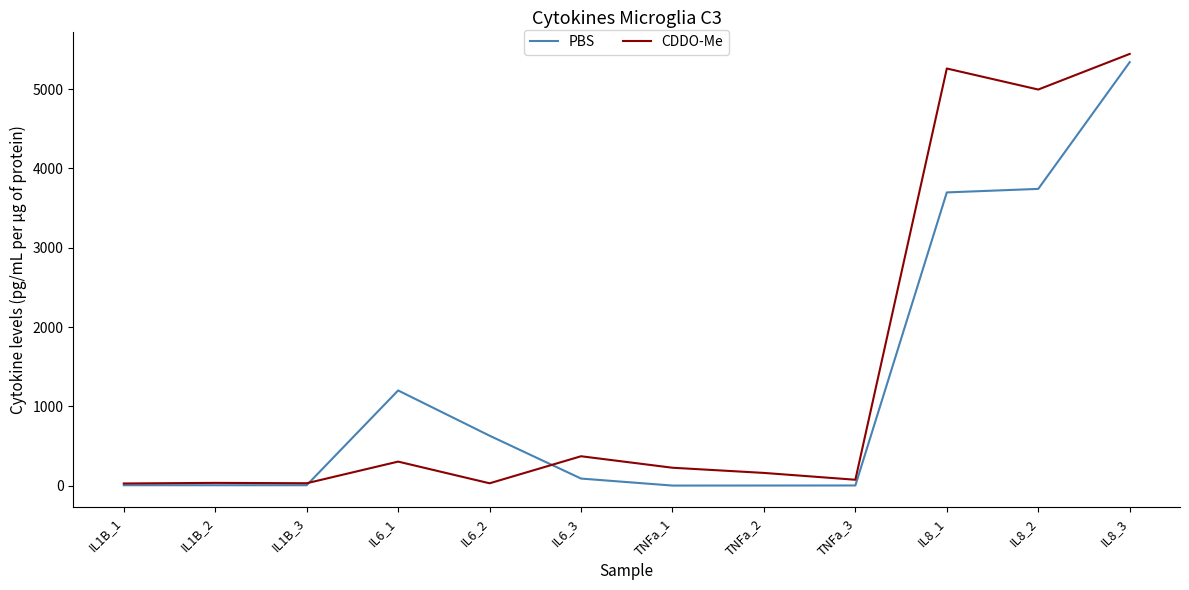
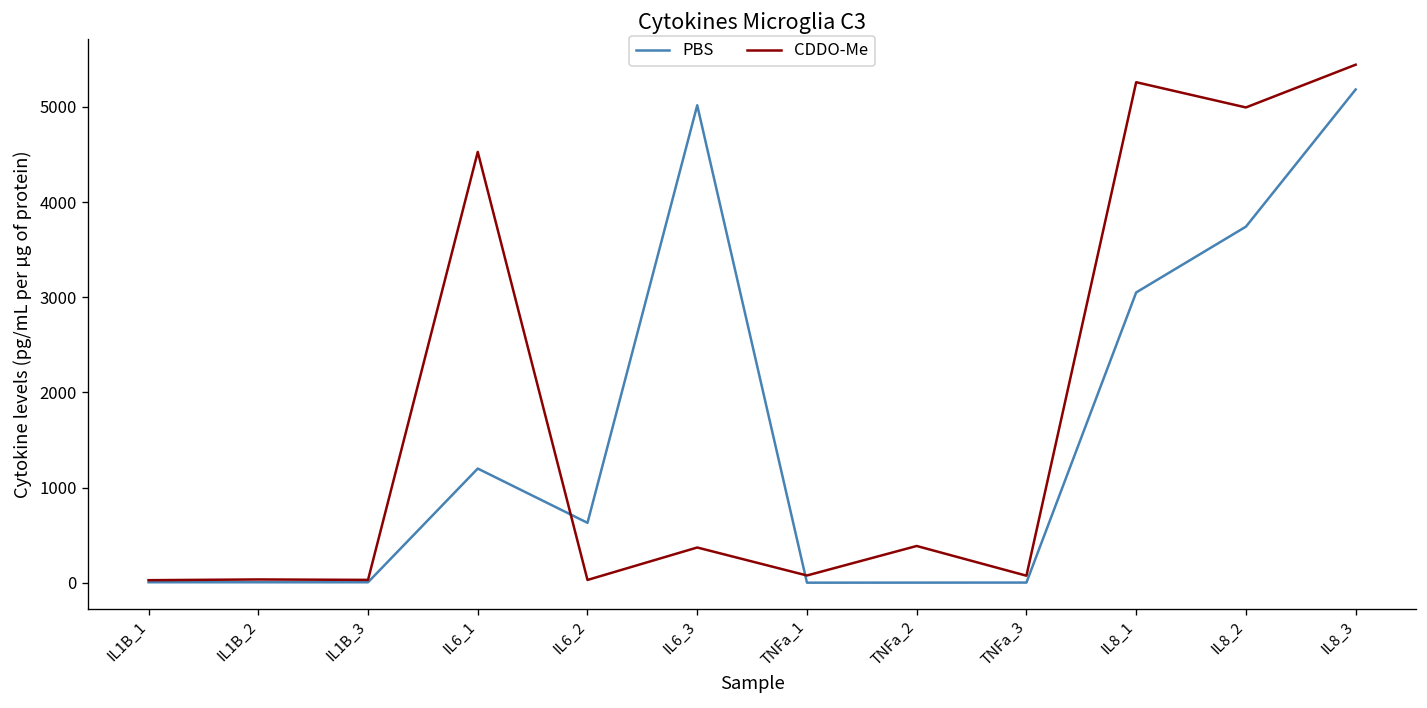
  {
    "PBS": {
      "IL6_1": 1200,
      "IL6_2": 600,
-     "IL6_3": 100,
+     "IL6_3": 5000,
      "TNFa_1": 0,
      "TNFa_2": 0,
      "TNFa_3": 0,
-     "IL8_1": 3700,
+     "IL8_1": 3100,
      "IL8_2": 3700,
-     "IL8_3": 5300
+     "IL8_3": 5200
    },
    "CDDO-Me": {
-     "IL6_1": 300,
+     "IL6_1": 4500,
      "IL6_2": 0,
      "IL6_3": 400,
-     "TNFa_1": 200,
-     "TNFa_2": 200,
+     "TNFa_1": 100,
+     "TNFa_2": 400,
      "TNFa_3": 100,
      "IL8_1": 5300,
      "IL8_2": 5000,
      "IL8_3": 5400
    }
  }
